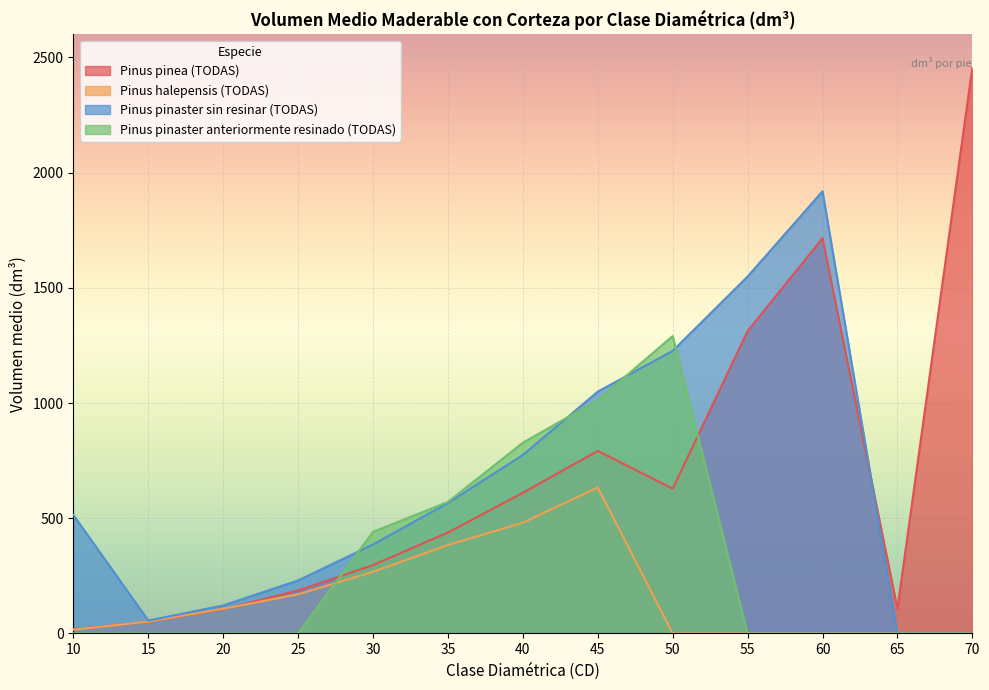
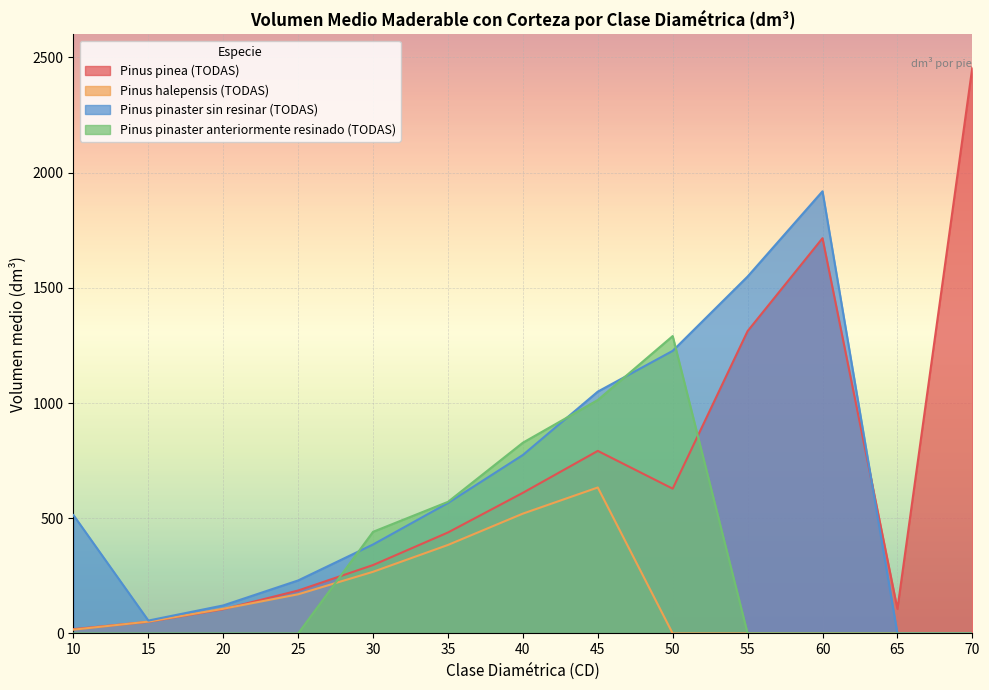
  {
    "Pinus pinea (TODAS)": {
      "25": 190,
      "30": 300,
      "35": 440,
      "40": 610,
      "45": 790,
      "50": 630,
      "55": 1310,
      "60": 1720,
      "65": 110,
      "70": 2460
    },
    "Pinus halepensis (TODAS)": {
      "25": 170,
      "30": 270,
      "35": 380,
-     "40": 480,
+     "40": 520,
      "45": 630,
      "50": 0
    },
    "Pinus pinaster sin resinar (TODAS)": {
      "10": 510,
      "20": 120,
      "25": 230,
      "30": 390,
      "40": 770,
      "45": 1050,
      "50": 1230,
      "55": 1550,
      "60": 1920
    },
    "Pinus pinaster anteriormente resinado (TODAS)": {
      "10": 0,
      "15": 0,
      "20": 0,
      "25": 0,
      "30": 440,
      "40": 830,
      "45": 1010,
      "50": 1290
    }
  }
